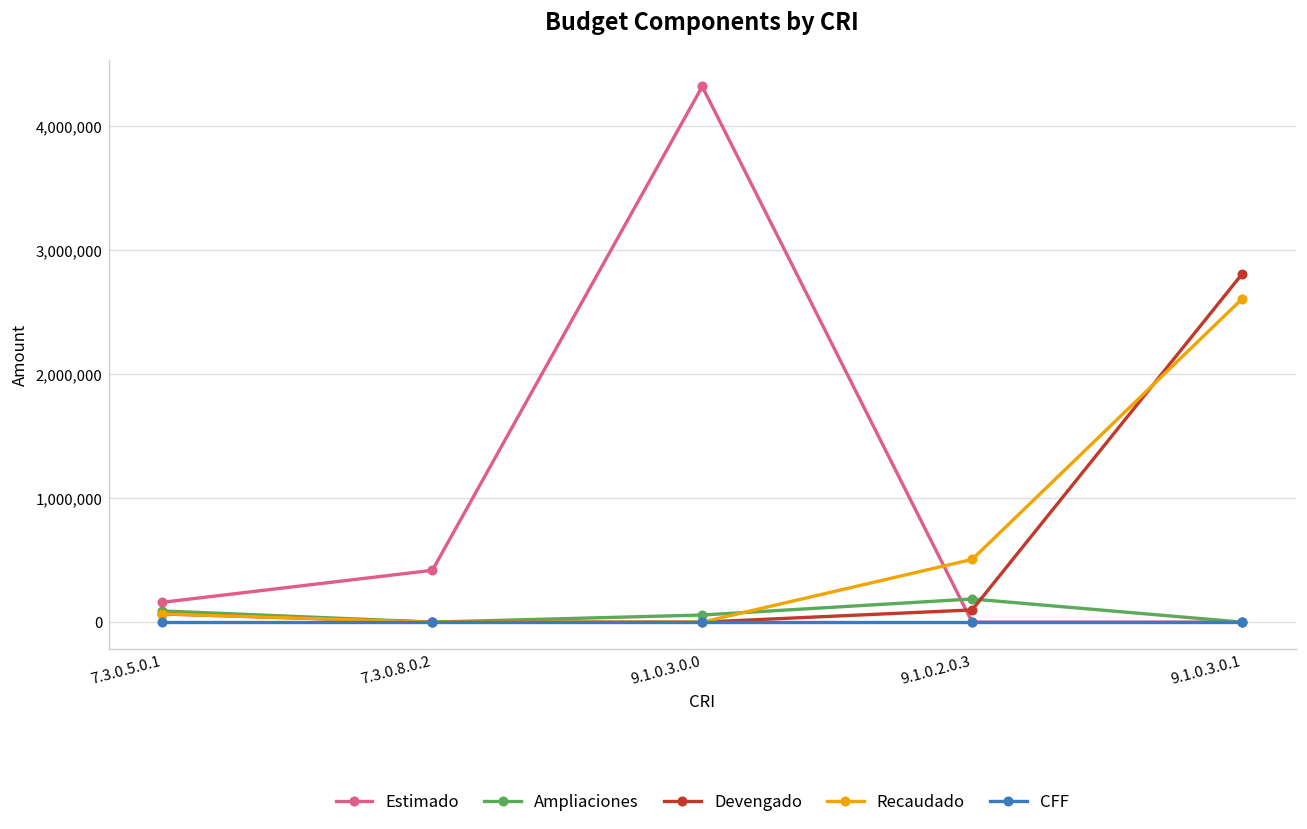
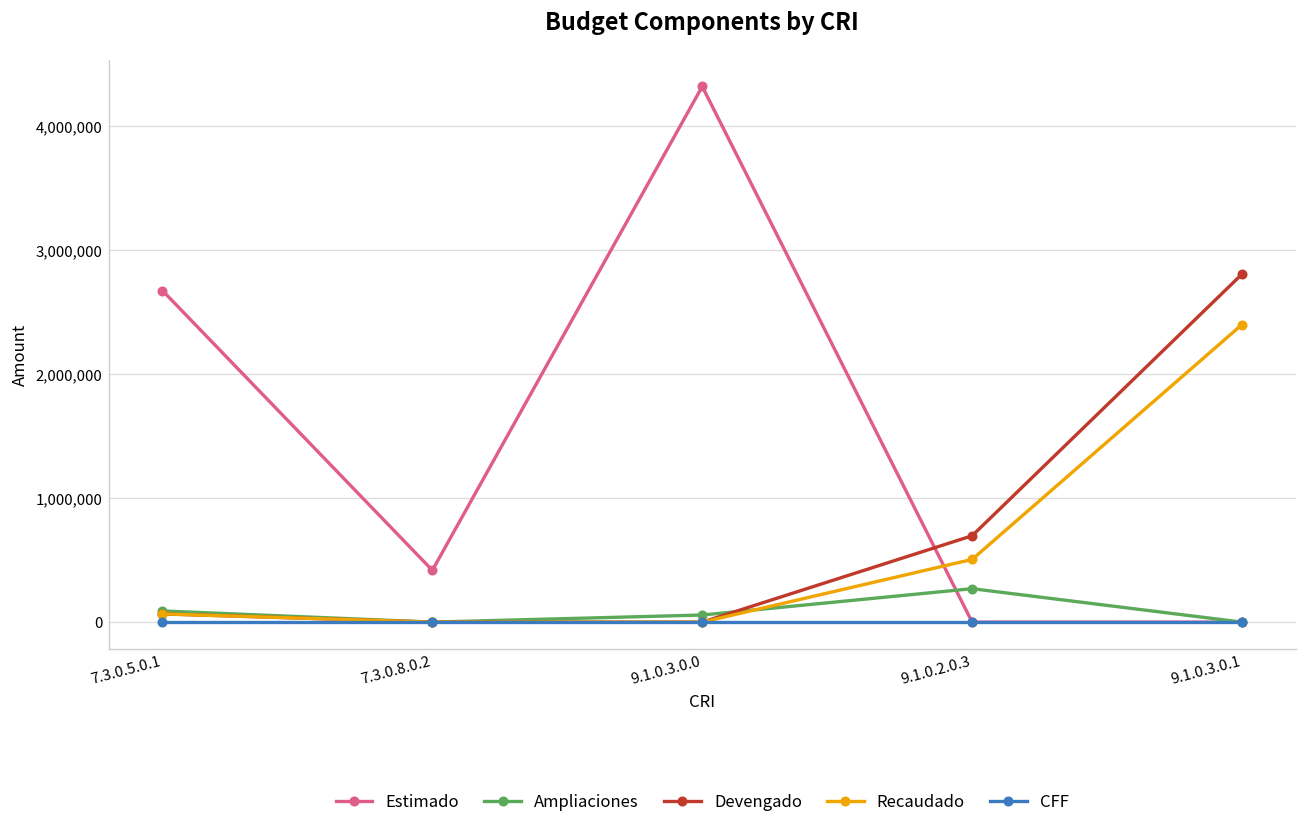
  {
    "Estimado": {
-     "7.3.0.5.0.1": "160,000",
+     "7.3.0.5.0.1": "2,670,000",
      "7.3.0.8.0.2": "420,000",
      "9.1.0.3.0.0": "4,320,000"
    },
    "Ampliaciones": {
      "9.1.0.3.0.0": "60,000",
-     "9.1.0.2.0.3": "190,000"
+     "9.1.0.2.0.3": "270,000"
    },
    "Devengado": {
-     "9.1.0.2.0.3": "100,000",
+     "9.1.0.2.0.3": "700,000",
      "9.1.0.3.0.1": "2,810,000"
    },
    "Recaudado": {
      "9.1.0.2.0.3": "510,000",
-     "9.1.0.3.0.1": "2,610,000"
+     "9.1.0.3.0.1": "2,400,000"
    },
    "CFF": {
      "7.3.0.5.0.1": "0"
    }
  }
